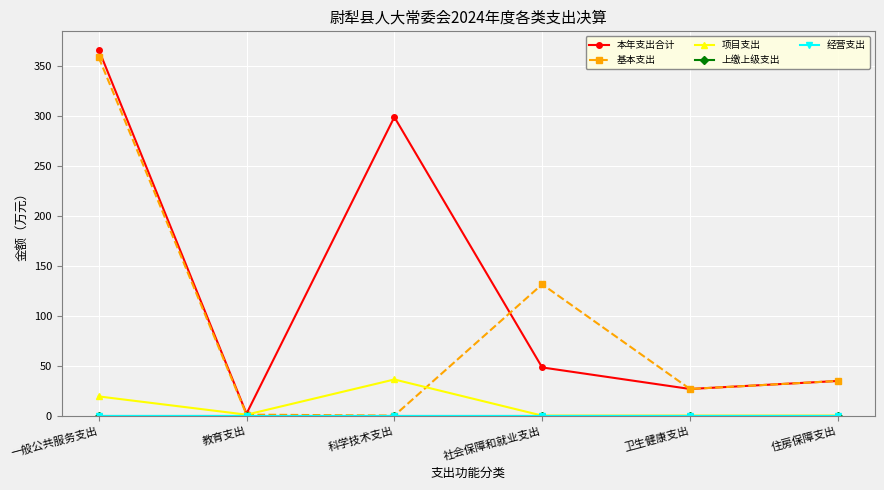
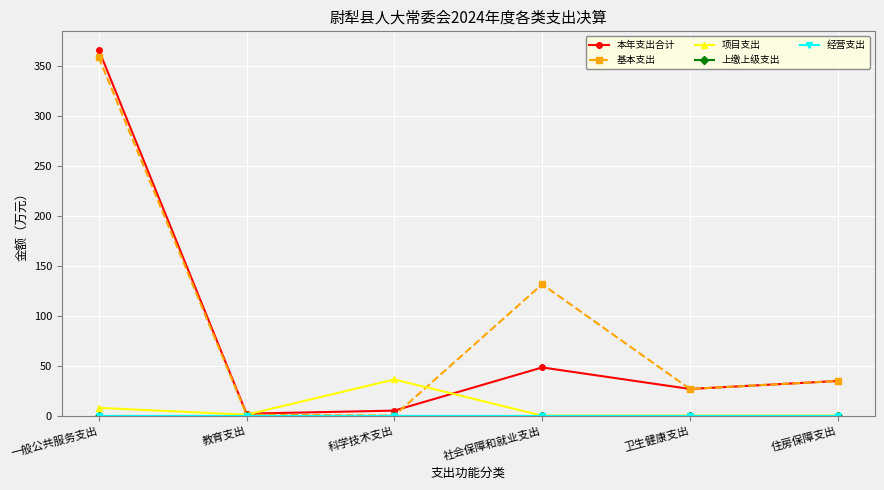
  {
    "本年支出合计": {
      "一般公共服务支出": 370,
-     "科学技术支出": 300,
+     "科学技术支出": 10,
      "社会保障和就业支出": 50
    },
    "基本支出": {
      "一般公共服务支出": 360,
      "社会保障和就业支出": 130
    },
    "项目支出": {
-     "一般公共服务支出": 20,
+     "一般公共服务支出": 10,
      "科学技术支出": 40
    },
    "经营支出": {
      "一般公共服务支出": 0
    }
  }
